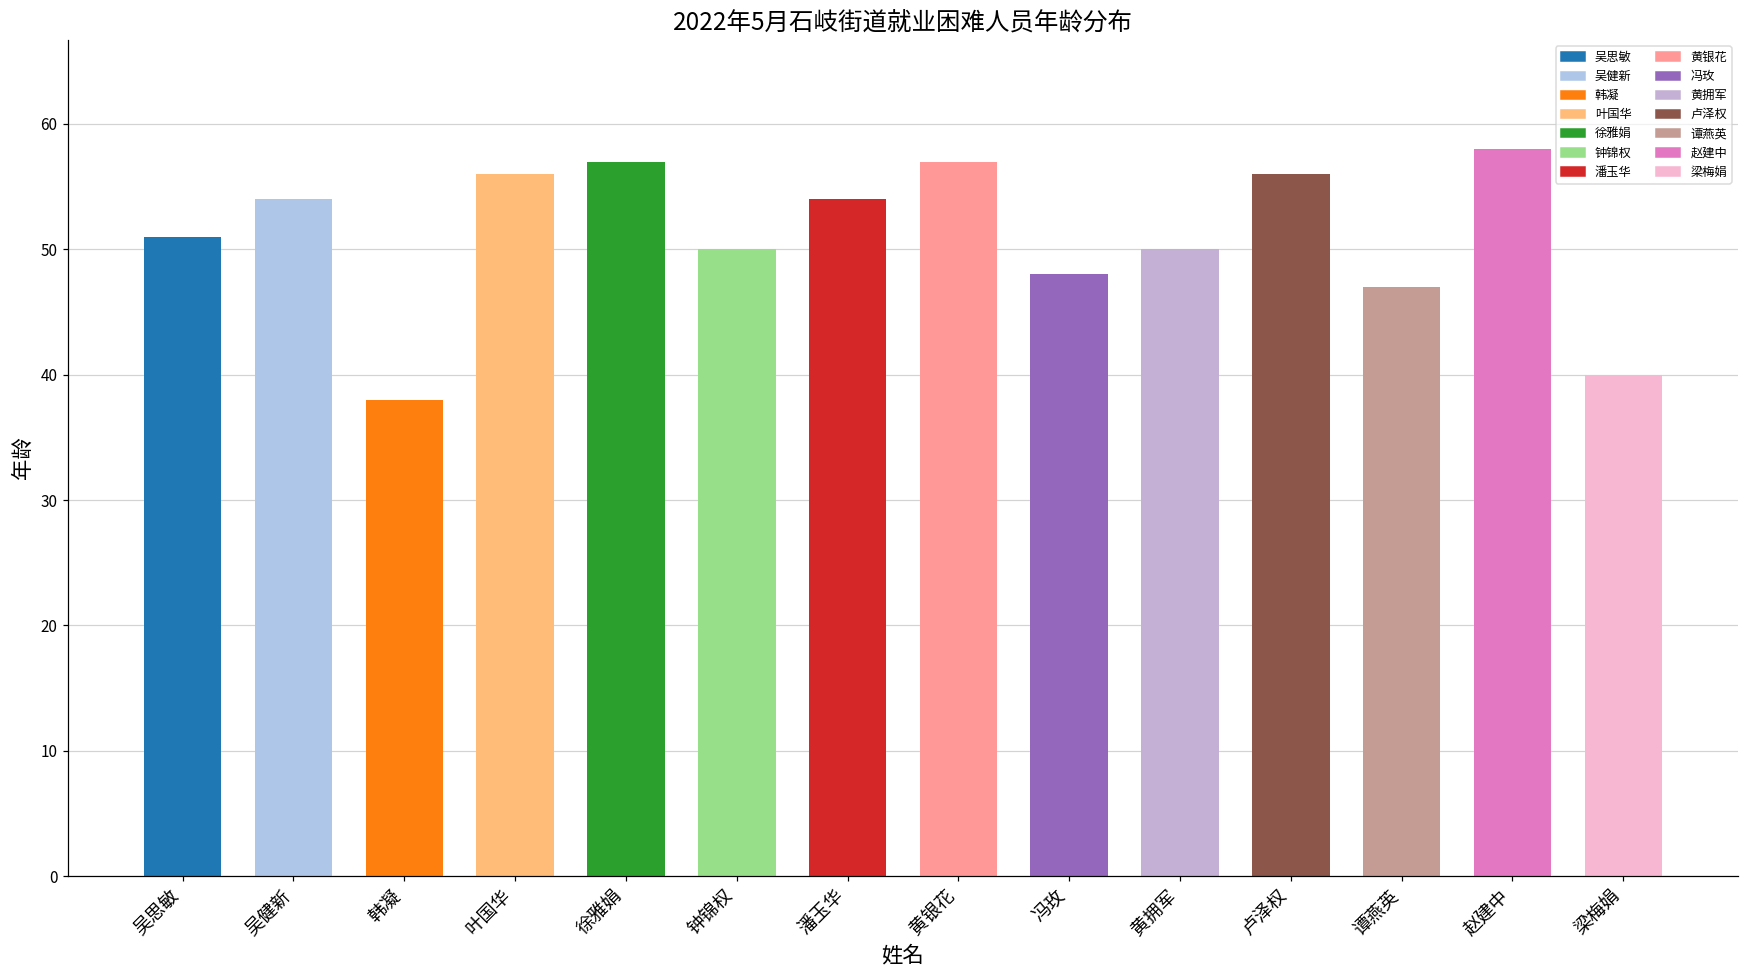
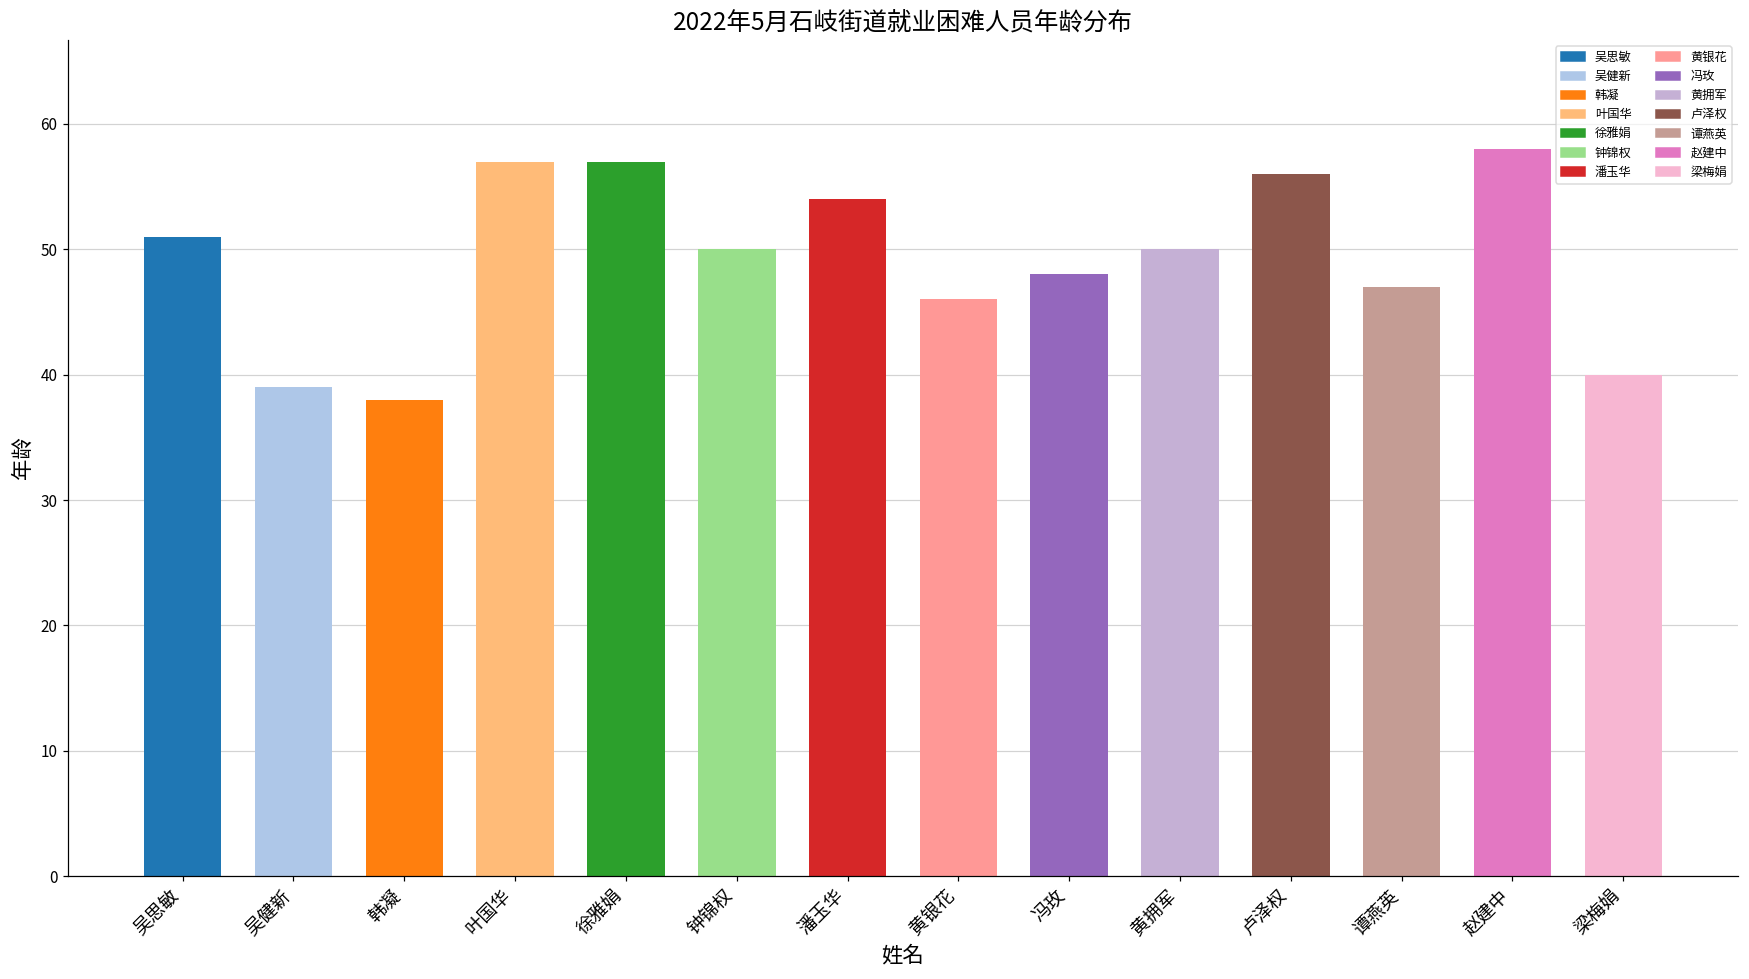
  {
    "吴思敏": 51,
-   "吴健新": 54,
+   "吴健新": 39,
    "韩凝": 38,
-   "叶国华": 56,
+   "叶国华": 57,
    "徐雅娟": 57,
    "钟锦权": 50,
    "潘玉华": 54,
-   "黄银花": 57,
+   "黄银花": 46,
    "冯玫": 48,
    "黄拥军": 50,
    "卢泽权": 56,
    "谭燕英": 47,
    "赵建中": 58,
    "梁梅娟": 40
  }
